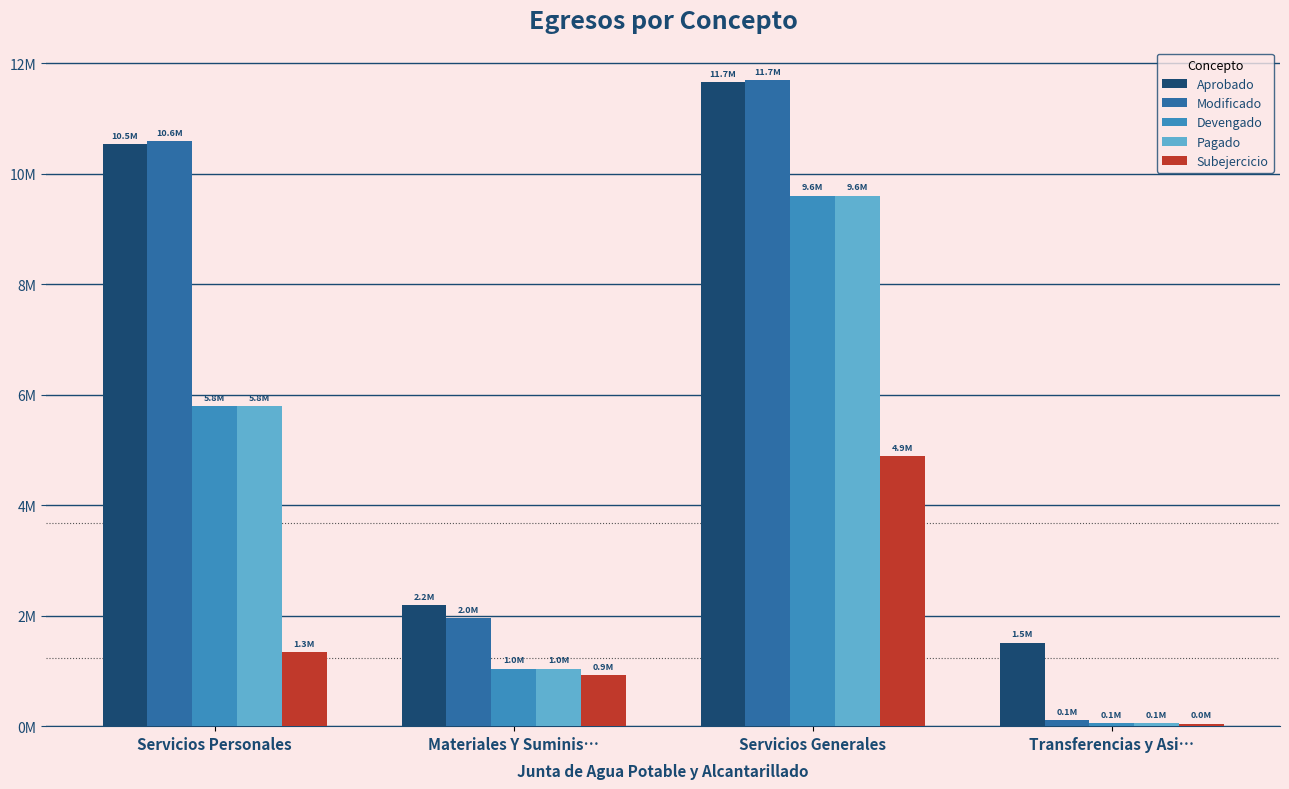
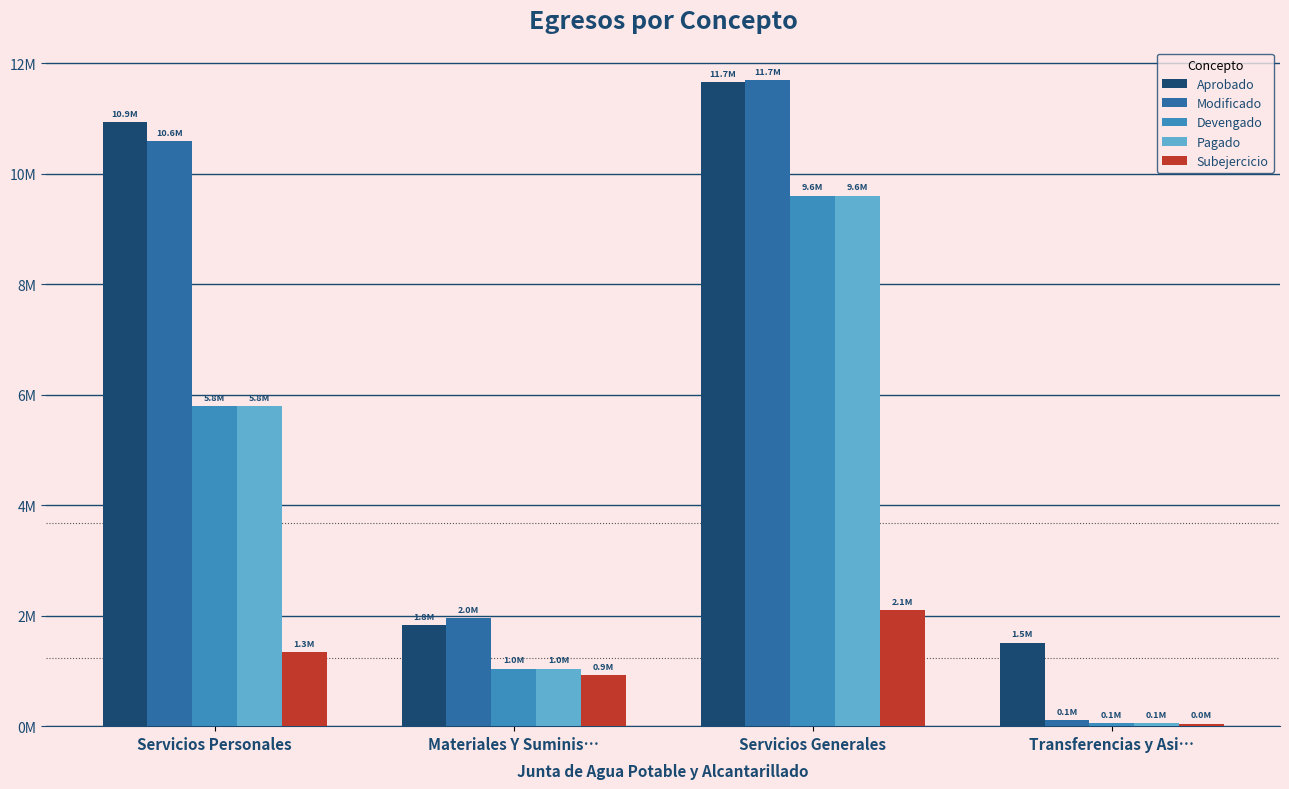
  {
    "Aprobado": {
-     "Servicios Personales": "10.5M",
-     "Materiales Y Suminis…": "2.2M",
+     "Servicios Personales": "10.9M",
+     "Materiales Y Suminis…": "1.8M",
      "Servicios Generales": "11.7M",
      "Transferencias y Asi…": "1.5M"
    },
    "Subejercicio": {
      "Servicios Personales": "1.3M",
      "Materiales Y Suminis…": "0.9M",
-     "Servicios Generales": "4.9M"
+     "Servicios Generales": "2.1M"
    }
  }
